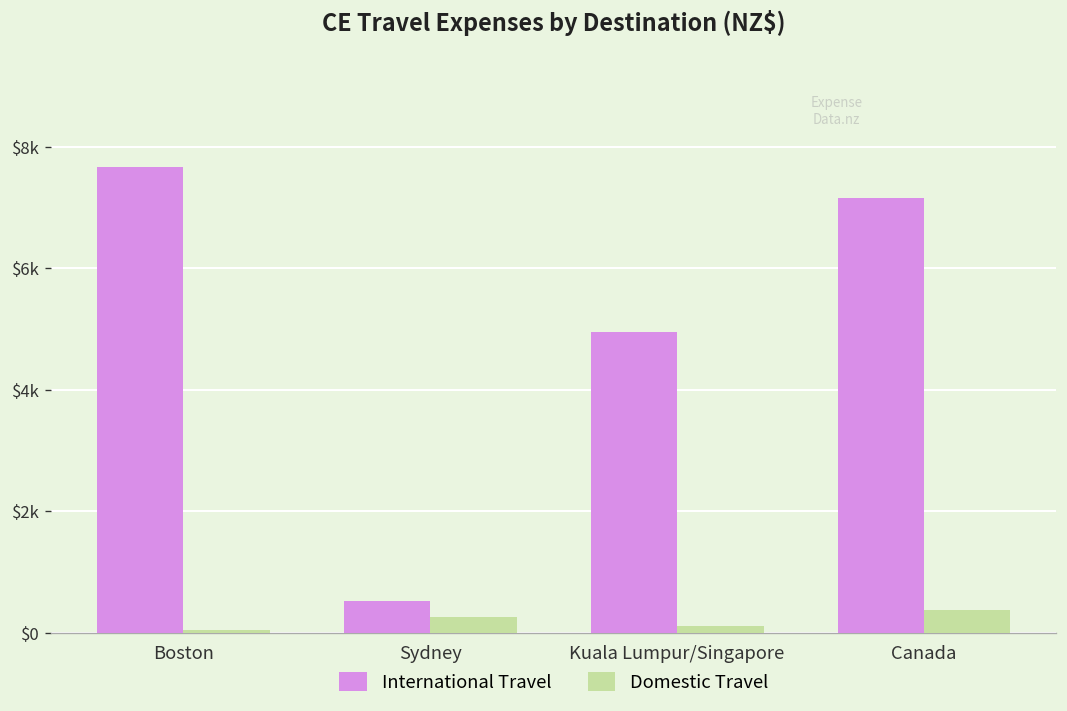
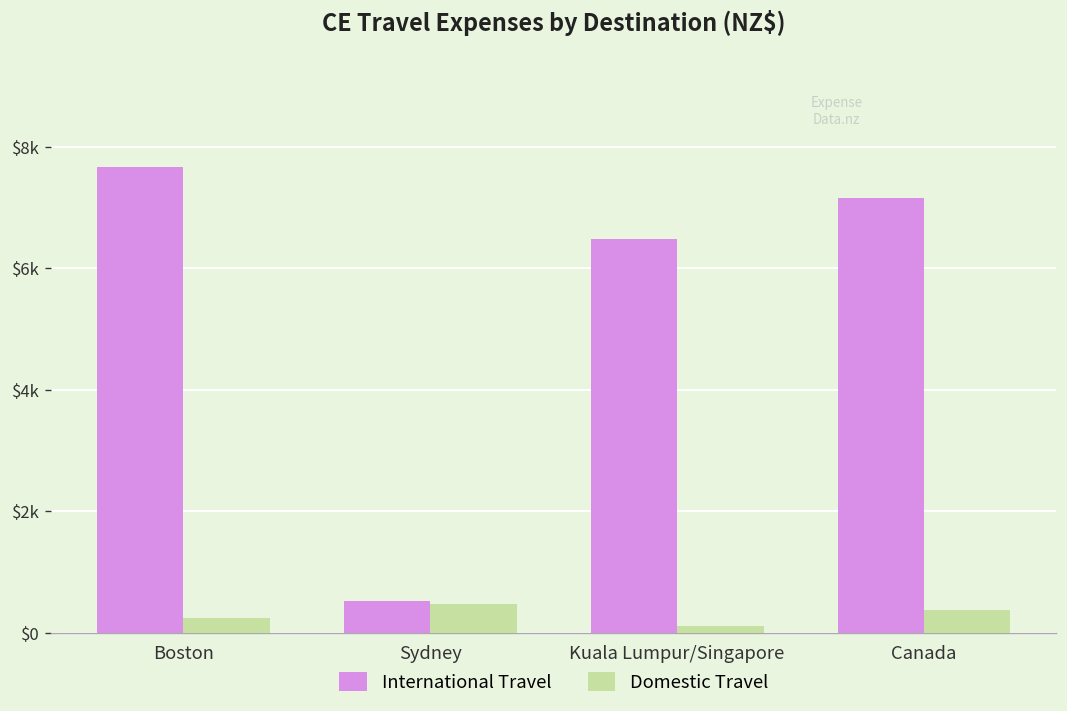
  {
    "International Travel": {
      "Boston": "$7700",
      "Sydney": "$500",
-     "Kuala Lumpur/Singapore": "$4900",
+     "Kuala Lumpur/Singapore": "$6500",
      "Canada": "$7100"
    },
    "Domestic Travel": {
-     "Boston": "$0",
-     "Sydney": "$300",
+     "Boston": "$200",
+     "Sydney": "$500",
      "Kuala Lumpur/Singapore": "$100",
      "Canada": "$400"
    }
  }
